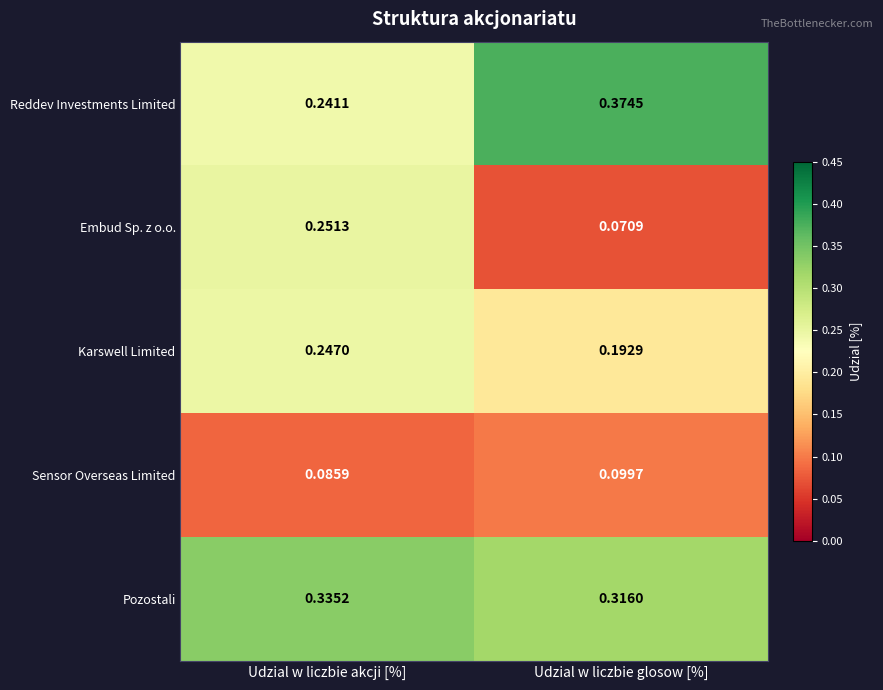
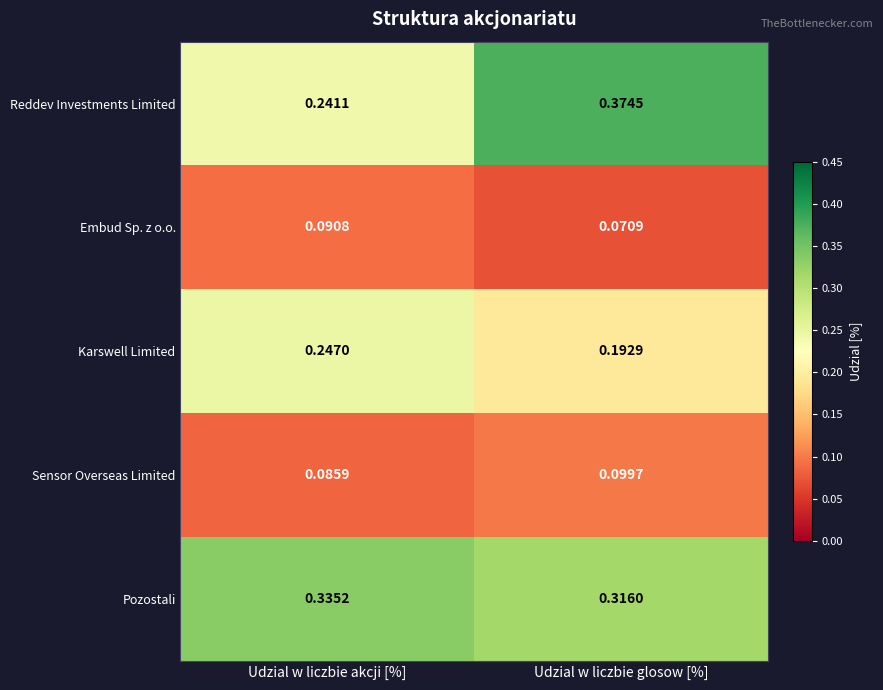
  {
    "Reddev Investments Limited": {
      "Udzial w liczbie akcji [%]": 0.2411,
      "Udzial w liczbie glosow [%]": 0.3745
    },
    "Embud Sp. z o.o.": {
-     "Udzial w liczbie akcji [%]": 0.2513,
+     "Udzial w liczbie akcji [%]": 0.0908,
      "Udzial w liczbie glosow [%]": 0.0709
    },
    "Karswell Limited": {
      "Udzial w liczbie akcji [%]": 0.2470,
      "Udzial w liczbie glosow [%]": 0.1929
    },
    "Sensor Overseas Limited": {
      "Udzial w liczbie akcji [%]": 0.0859,
      "Udzial w liczbie glosow [%]": 0.0997
    },
    "Pozostali": {
      "Udzial w liczbie akcji [%]": 0.3352,
      "Udzial w liczbie glosow [%]": 0.3160
    }
  }
